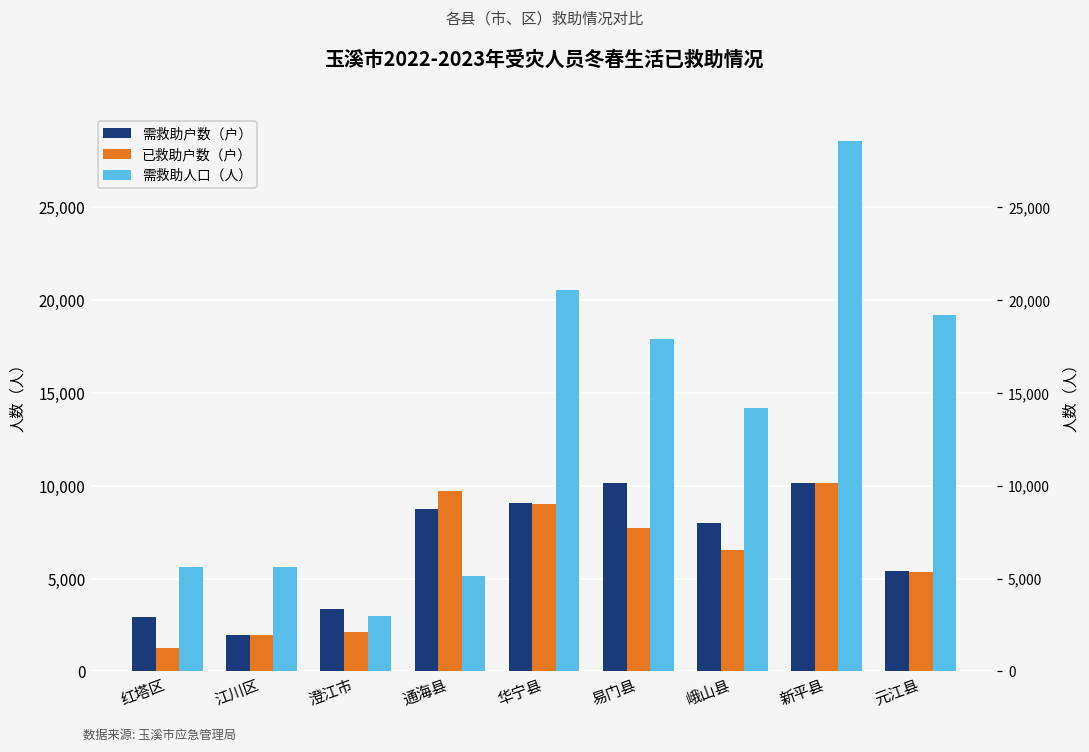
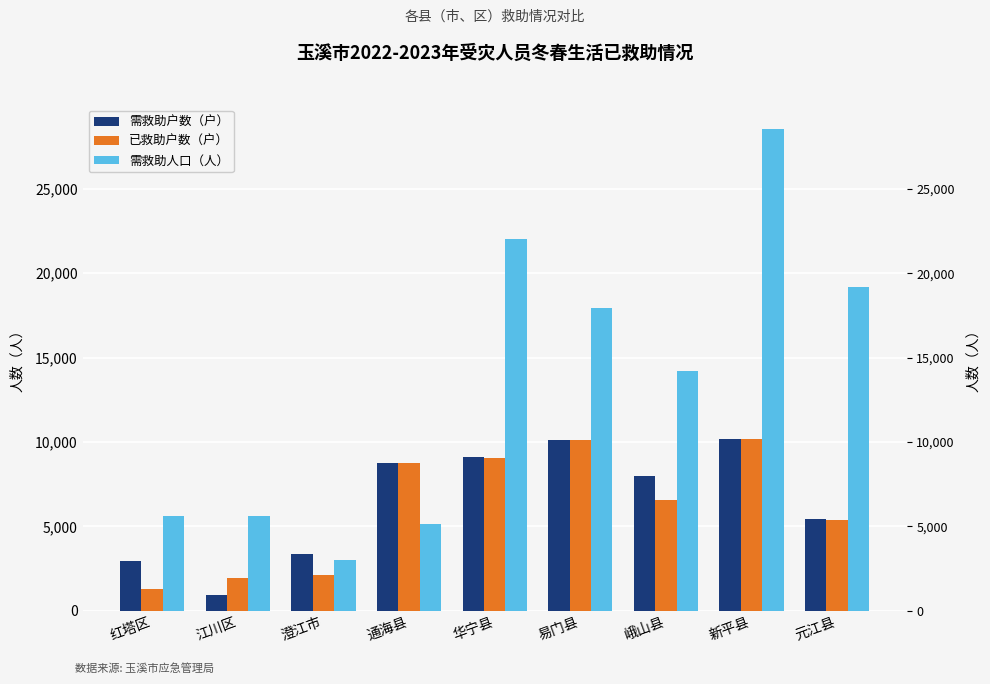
  {
    "需救助户数（户）": {
      "红塔区": "2,900",
-     "江川区": "1,900",
+     "江川区": "900",
      "澄江市": "3,300",
      "通海县": "8,700",
      "华宁县": "9,100",
      "易门县": "10,100",
      "峨山县": "8,000",
      "新平县": "10,200",
      "元江县": "5,400"
    },
    "已救助户数（户）": {
      "红塔区": "1,300",
      "江川区": "1,900",
      "澄江市": "2,100",
-     "通海县": "9,700",
+     "通海县": "8,700",
      "华宁县": "9,000",
-     "易门县": "7,700",
+     "易门县": "10,100",
      "峨山县": "6,500",
      "新平县": "10,200",
      "元江县": "5,400"
    },
    "需救助人口（人）": {
      "红塔区": "5,600",
      "江川区": "5,600",
      "澄江市": "3,000",
      "通海县": "5,200",
-     "华宁县": "20,600",
+     "华宁县": "22,000",
      "易门县": "17,900",
      "峨山县": "14,200",
      "新平县": "28,600",
      "元江县": "19,200"
    }
  }
